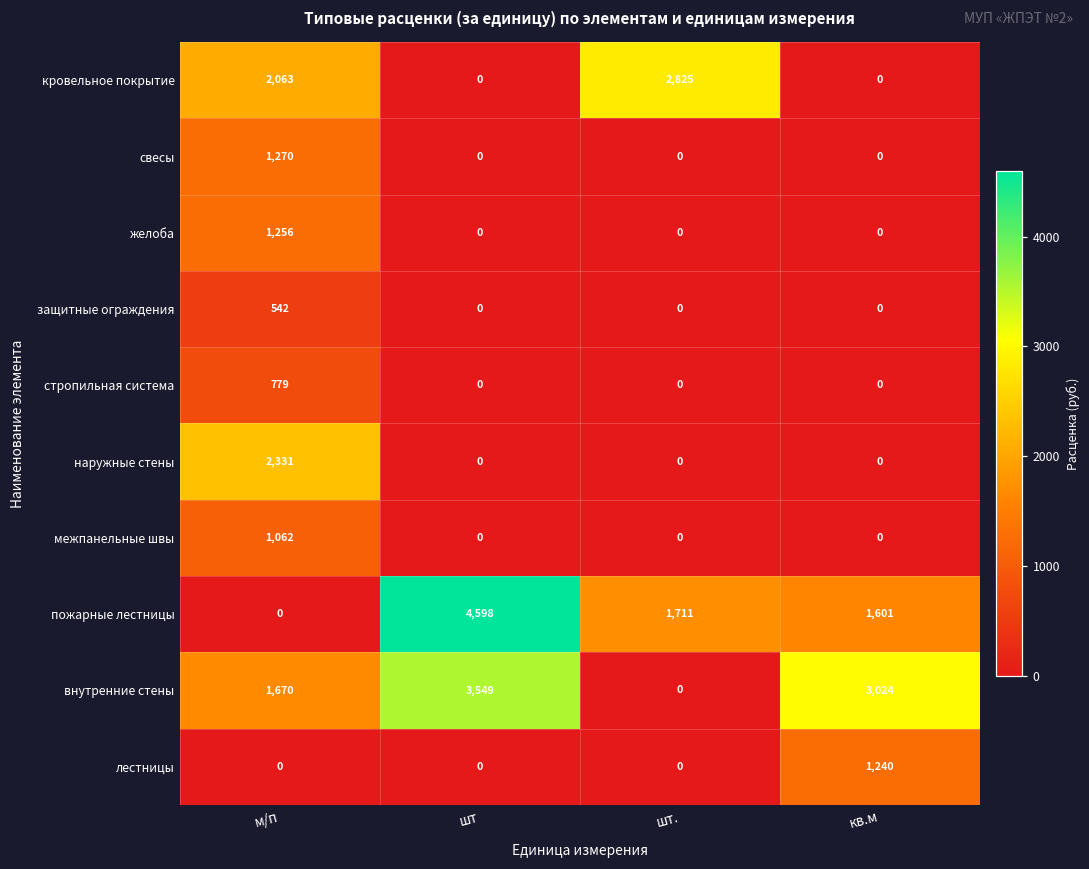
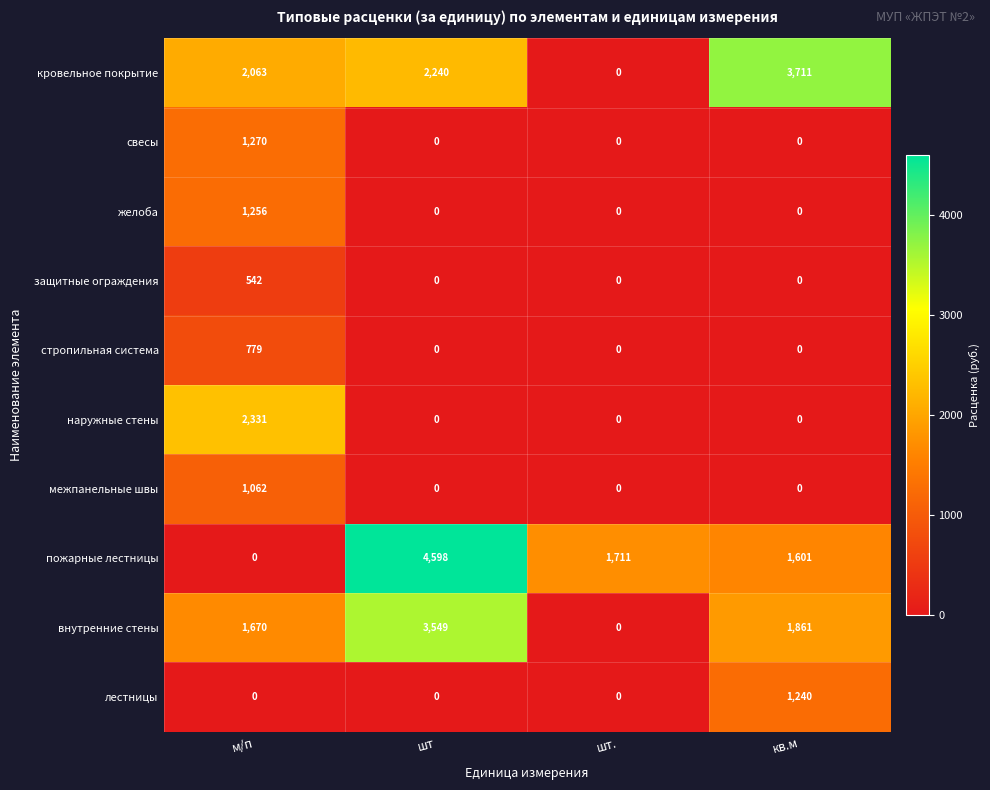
  {
    "кровельное покрытие": {
      "м/п": "2,063",
-     "шт": "0",
-     "шт.": "2,825",
-     "кв.м": "0"
+     "шт": "2,240",
+     "шт.": "0",
+     "кв.м": "3,711"
    },
    "свесы": {
      "м/п": "1,270",
      "шт": "0",
      "шт.": "0",
      "кв.м": "0"
    },
    "желоба": {
      "м/п": "1,256",
      "шт": "0",
      "шт.": "0",
      "кв.м": "0"
    },
    "защитные ограждения": {
      "м/п": "542",
      "шт": "0",
      "шт.": "0",
      "кв.м": "0"
    },
    "стропильная система": {
      "м/п": "779",
      "шт": "0",
      "шт.": "0",
      "кв.м": "0"
    },
    "наружные стены": {
      "м/п": "2,331",
      "шт": "0",
      "шт.": "0",
      "кв.м": "0"
    },
    "межпанельные швы": {
      "м/п": "1,062",
      "шт": "0",
      "шт.": "0",
      "кв.м": "0"
    },
    "пожарные лестницы": {
      "м/п": "0",
      "шт": "4,598",
      "шт.": "1,711",
      "кв.м": "1,601"
    },
    "внутренние стены": {
      "м/п": "1,670",
      "шт": "3,549",
      "шт.": "0",
-     "кв.м": "3,024"
+     "кв.м": "1,861"
    },
    "лестницы": {
      "м/п": "0",
      "шт": "0",
      "шт.": "0",
      "кв.м": "1,240"
    }
  }
